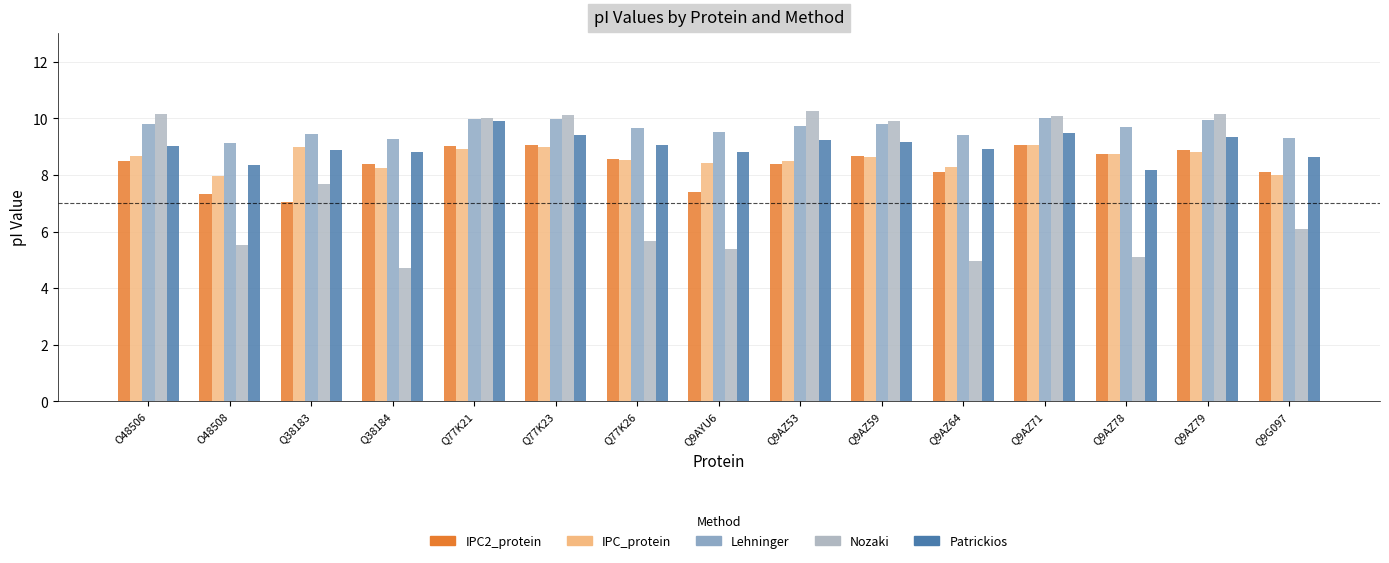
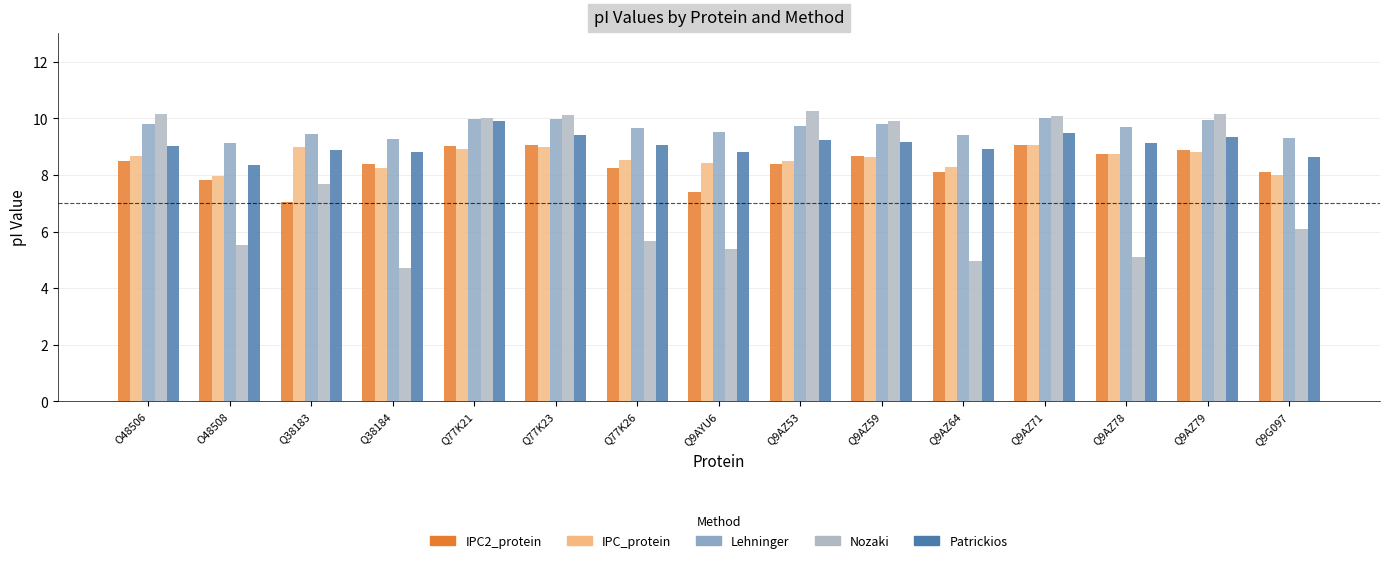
  {
    "IPC2_protein": {
      "O48506": 8.5,
-     "O48508": 7.3,
+     "O48508": 7.8,
      "Q38183": 7.0,
      "Q38184": 8.4,
      "Q77K21": 9.0,
      "Q77K23": 9.0,
-     "Q77K26": 8.6,
+     "Q77K26": 8.3,
      "Q9AYU6": 7.4,
      "Q9AZ53": 8.4,
      "Q9AZ59": 8.7,
      "Q9AZ64": 8.1,
      "Q9AZ71": 9.1,
      "Q9AZ78": 8.7,
      "Q9AZ79": 8.9,
      "Q9G097": 8.1
    },
    "IPC_protein": {
      "O48506": 8.7,
      "O48508": 8.0,
      "Q38183": 9.0,
      "Q38184": 8.2,
      "Q77K21": 8.9,
      "Q77K23": 9.0,
      "Q77K26": 8.5,
      "Q9AYU6": 8.4,
      "Q9AZ53": 8.5,
      "Q9AZ59": 8.6,
      "Q9AZ64": 8.3,
      "Q9AZ71": 9.1,
      "Q9AZ78": 8.8,
      "Q9AZ79": 8.8,
      "Q9G097": 8.0
    },
    "Patrickios": {
      "O48506": 9.0,
      "O48508": 8.3,
      "Q38183": 8.9,
      "Q38184": 8.8,
      "Q77K21": 9.9,
      "Q77K23": 9.4,
      "Q77K26": 9.0,
      "Q9AYU6": 8.8,
      "Q9AZ53": 9.2,
      "Q9AZ59": 9.2,
      "Q9AZ64": 8.9,
      "Q9AZ71": 9.5,
-     "Q9AZ78": 8.2,
+     "Q9AZ78": 9.1,
      "Q9AZ79": 9.3,
      "Q9G097": 8.6
    }
  }
